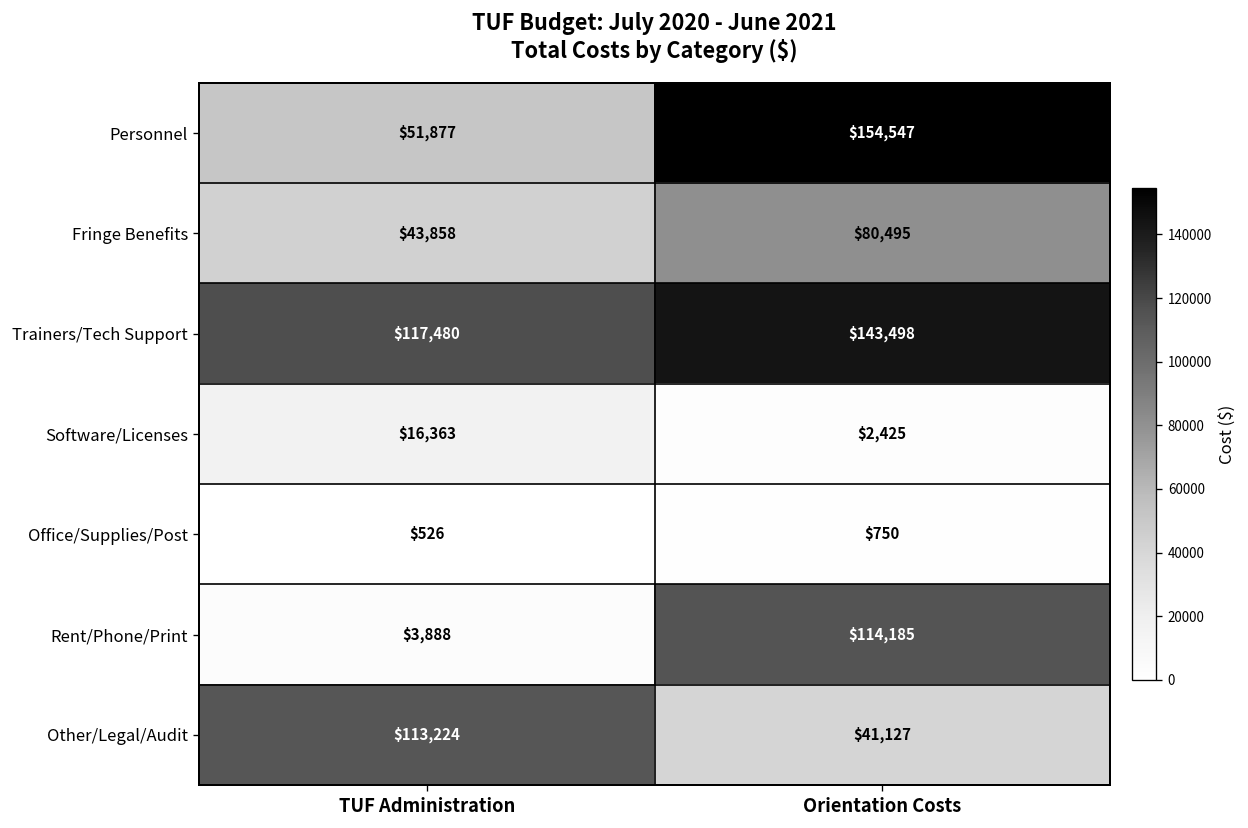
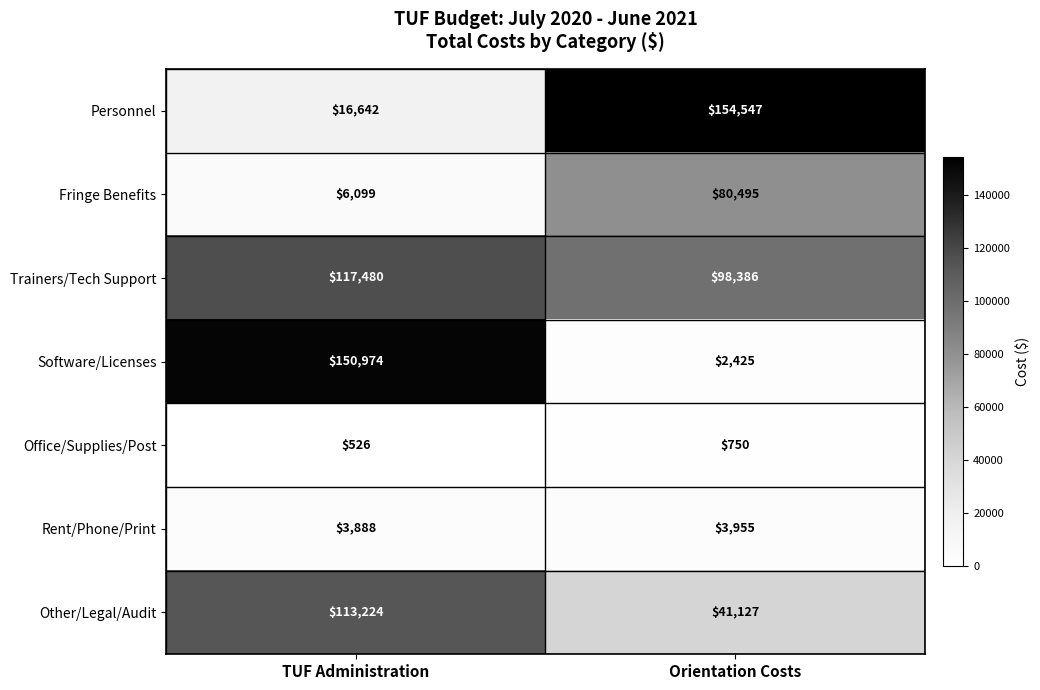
  {
    "Personnel": {
-     "TUF Administration": "$51,877",
+     "TUF Administration": "$16,642",
      "Orientation Costs": "$154,547"
    },
    "Fringe Benefits": {
-     "TUF Administration": "$43,858",
+     "TUF Administration": "$6,099",
      "Orientation Costs": "$80,495"
    },
    "Trainers/Tech Support": {
      "TUF Administration": "$117,480",
-     "Orientation Costs": "$143,498"
+     "Orientation Costs": "$98,386"
    },
    "Software/Licenses": {
-     "TUF Administration": "$16,363",
+     "TUF Administration": "$150,974",
      "Orientation Costs": "$2,425"
    },
    "Office/Supplies/Post": {
      "TUF Administration": "$526",
      "Orientation Costs": "$750"
    },
    "Rent/Phone/Print": {
      "TUF Administration": "$3,888",
-     "Orientation Costs": "$114,185"
+     "Orientation Costs": "$3,955"
    },
    "Other/Legal/Audit": {
      "TUF Administration": "$113,224",
      "Orientation Costs": "$41,127"
    }
  }
